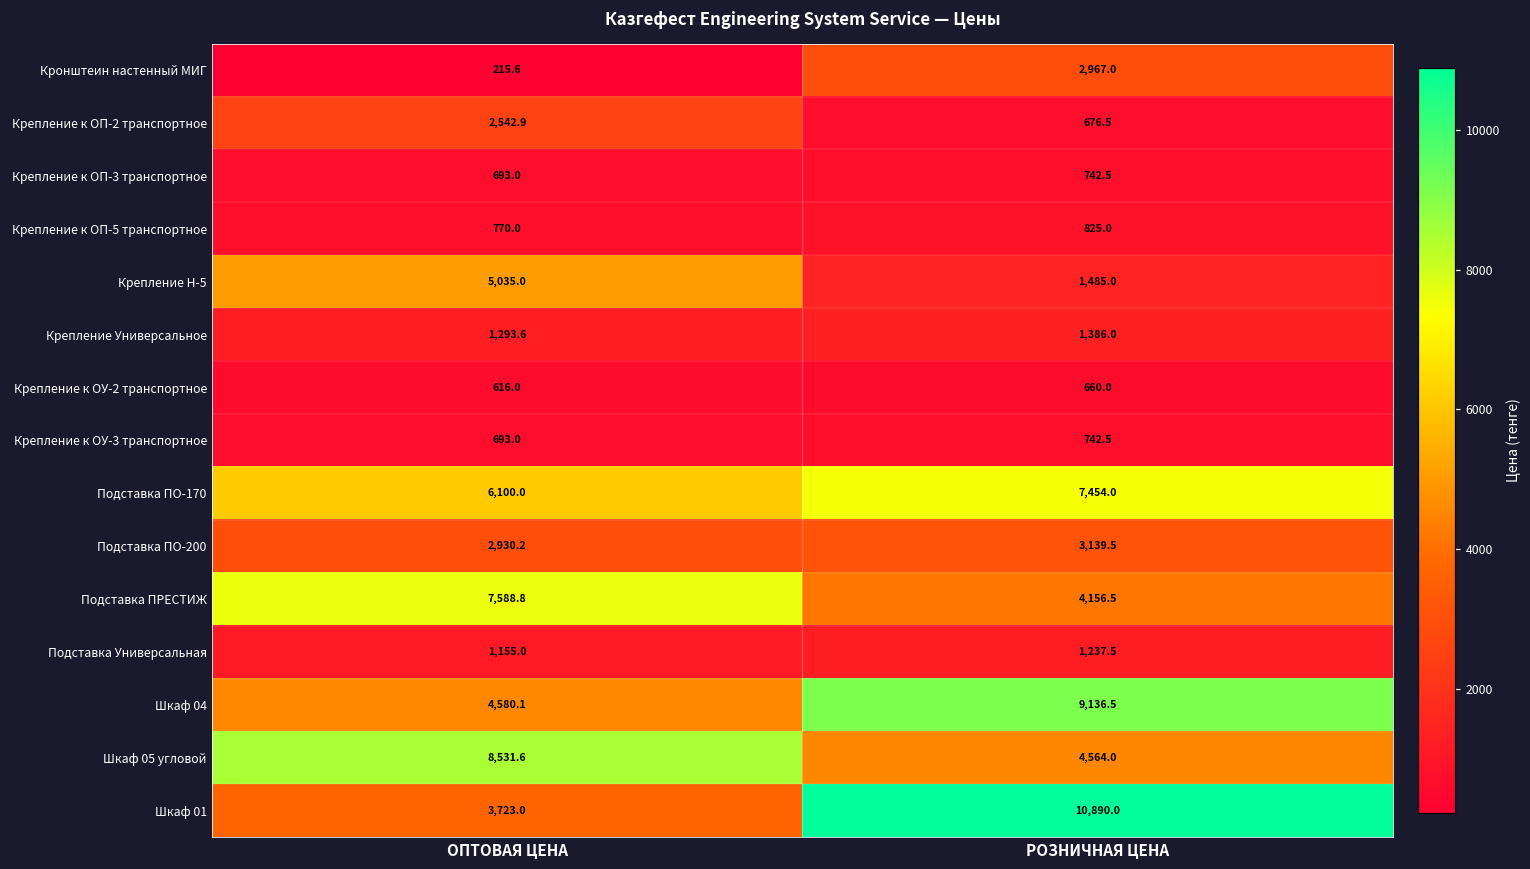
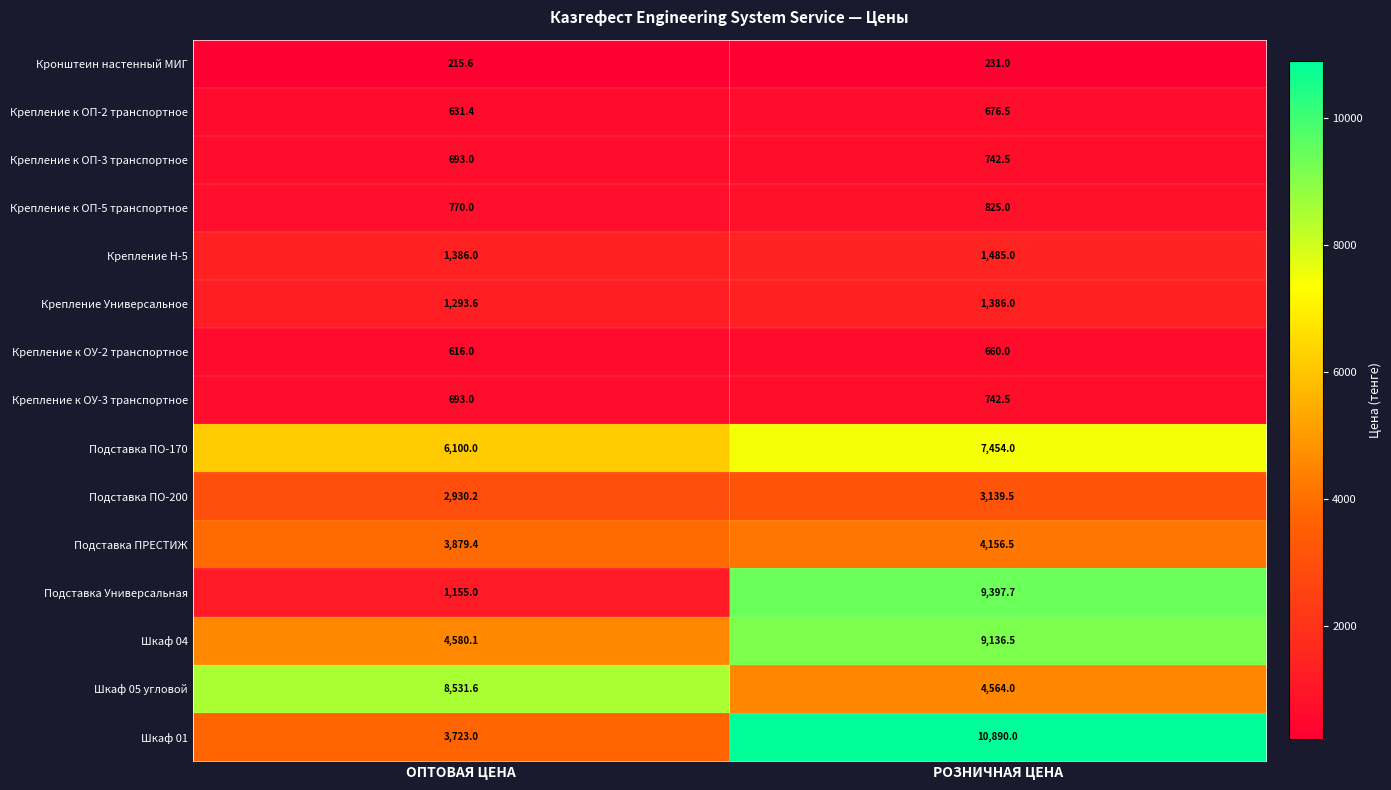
  {
    "Кронштеин настенный МИГ": {
      "ОПТОВАЯ ЦЕНА": "215.6",
-     "РОЗНИЧНАЯ ЦЕНА": "2,967.0"
+     "РОЗНИЧНАЯ ЦЕНА": "231.0"
    },
    "Крепление к ОП-2 транспортное": {
-     "ОПТОВАЯ ЦЕНА": "2,542.9",
+     "ОПТОВАЯ ЦЕНА": "631.4",
      "РОЗНИЧНАЯ ЦЕНА": "676.5"
    },
    "Крепление к ОП-3 транспортное": {
      "ОПТОВАЯ ЦЕНА": "693.0",
      "РОЗНИЧНАЯ ЦЕНА": "742.5"
    },
    "Крепление к ОП-5 транспортное": {
      "ОПТОВАЯ ЦЕНА": "770.0",
      "РОЗНИЧНАЯ ЦЕНА": "825.0"
    },
    "Крепление Н-5": {
-     "ОПТОВАЯ ЦЕНА": "5,035.0",
+     "ОПТОВАЯ ЦЕНА": "1,386.0",
      "РОЗНИЧНАЯ ЦЕНА": "1,485.0"
    },
    "Крепление Универсальное": {
      "ОПТОВАЯ ЦЕНА": "1,293.6",
      "РОЗНИЧНАЯ ЦЕНА": "1,386.0"
    },
    "Крепление к ОУ-2 транспортное": {
      "ОПТОВАЯ ЦЕНА": "616.0",
      "РОЗНИЧНАЯ ЦЕНА": "660.0"
    },
    "Крепление к ОУ-3 транспортное": {
      "ОПТОВАЯ ЦЕНА": "693.0",
      "РОЗНИЧНАЯ ЦЕНА": "742.5"
    },
    "Подставка ПО-170": {
      "ОПТОВАЯ ЦЕНА": "6,100.0",
      "РОЗНИЧНАЯ ЦЕНА": "7,454.0"
    },
    "Подставка ПО-200": {
      "ОПТОВАЯ ЦЕНА": "2,930.2",
      "РОЗНИЧНАЯ ЦЕНА": "3,139.5"
    },
    "Подставка ПРЕСТИЖ": {
-     "ОПТОВАЯ ЦЕНА": "7,588.8",
+     "ОПТОВАЯ ЦЕНА": "3,879.4",
      "РОЗНИЧНАЯ ЦЕНА": "4,156.5"
    },
    "Подставка Универсальная": {
      "ОПТОВАЯ ЦЕНА": "1,155.0",
-     "РОЗНИЧНАЯ ЦЕНА": "1,237.5"
+     "РОЗНИЧНАЯ ЦЕНА": "9,397.7"
    },
    "Шкаф 04": {
      "ОПТОВАЯ ЦЕНА": "4,580.1",
      "РОЗНИЧНАЯ ЦЕНА": "9,136.5"
    },
    "Шкаф 05 угловой": {
      "ОПТОВАЯ ЦЕНА": "8,531.6",
      "РОЗНИЧНАЯ ЦЕНА": "4,564.0"
    },
    "Шкаф 01": {
      "ОПТОВАЯ ЦЕНА": "3,723.0",
      "РОЗНИЧНАЯ ЦЕНА": "10,890.0"
    }
  }
